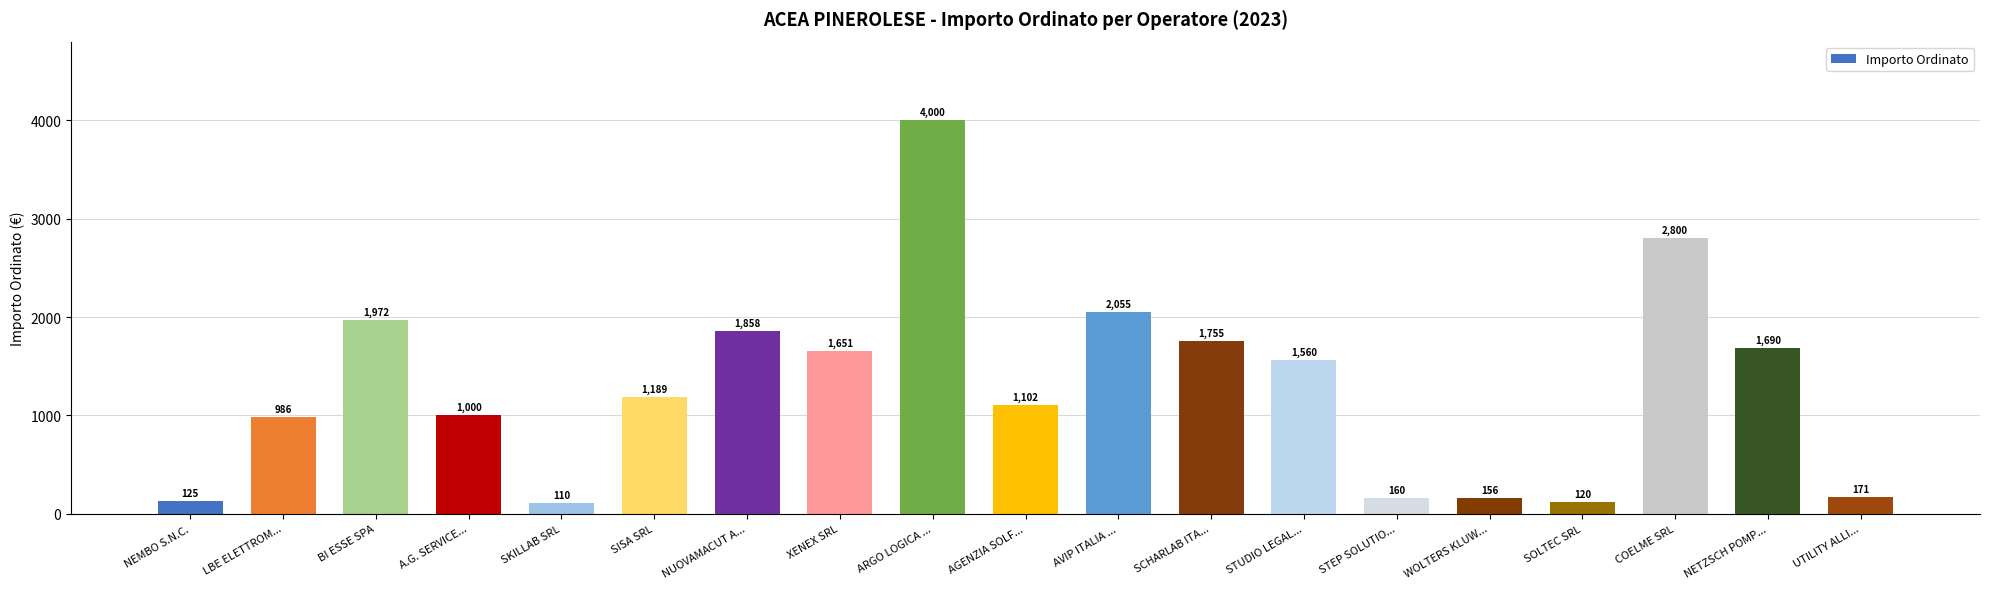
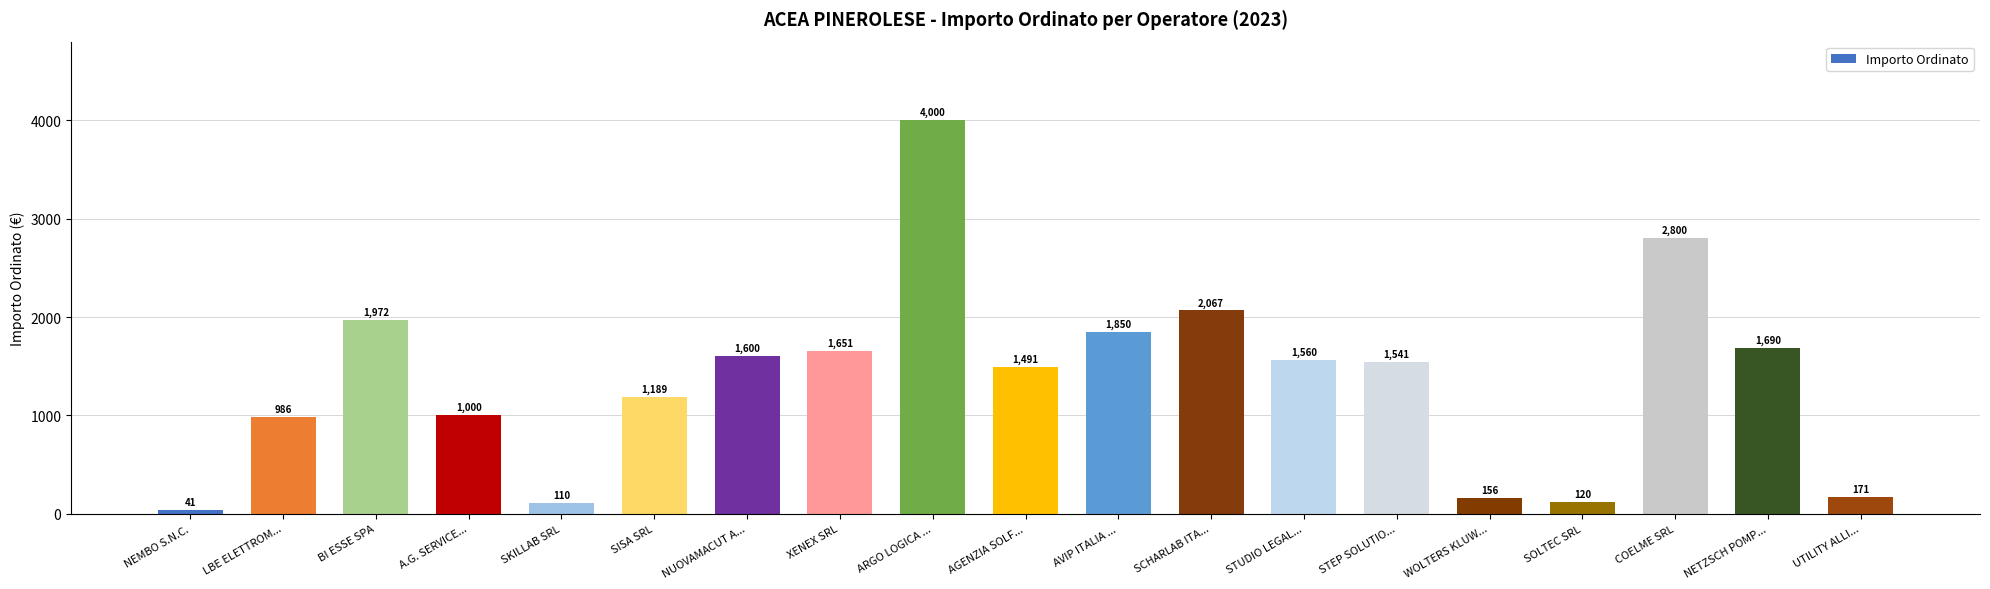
  {
-   "NEMBO S.N.C.": "125",
+   "NEMBO S.N.C.": "41",
    "LBE ELETTROM...": "986",
    "BI ESSE SPA": "1,972",
    "A.G. SERVICE...": "1,000",
    "SKILLAB SRL": "110",
    "SISA SRL": "1,189",
-   "NUOVAMACUT A...": "1,858",
+   "NUOVAMACUT A...": "1,600",
    "XENEX SRL": "1,651",
    "ARGO LOGICA ...": "4,000",
-   "AGENZIA SOLF...": "1,102",
-   "AVIP ITALIA ...": "2,055",
-   "SCHARLAB ITA...": "1,755",
+   "AGENZIA SOLF...": "1,491",
+   "AVIP ITALIA ...": "1,850",
+   "SCHARLAB ITA...": "2,067",
    "STUDIO LEGAL...": "1,560",
-   "STEP SOLUTIO...": "160",
+   "STEP SOLUTIO...": "1,541",
    "WOLTERS KLUW...": "156",
    "SOLTEC SRL": "120",
    "COELME SRL": "2,800",
    "NETZSCH POMP...": "1,690",
    "UTILITY ALLI...": "171"
  }
